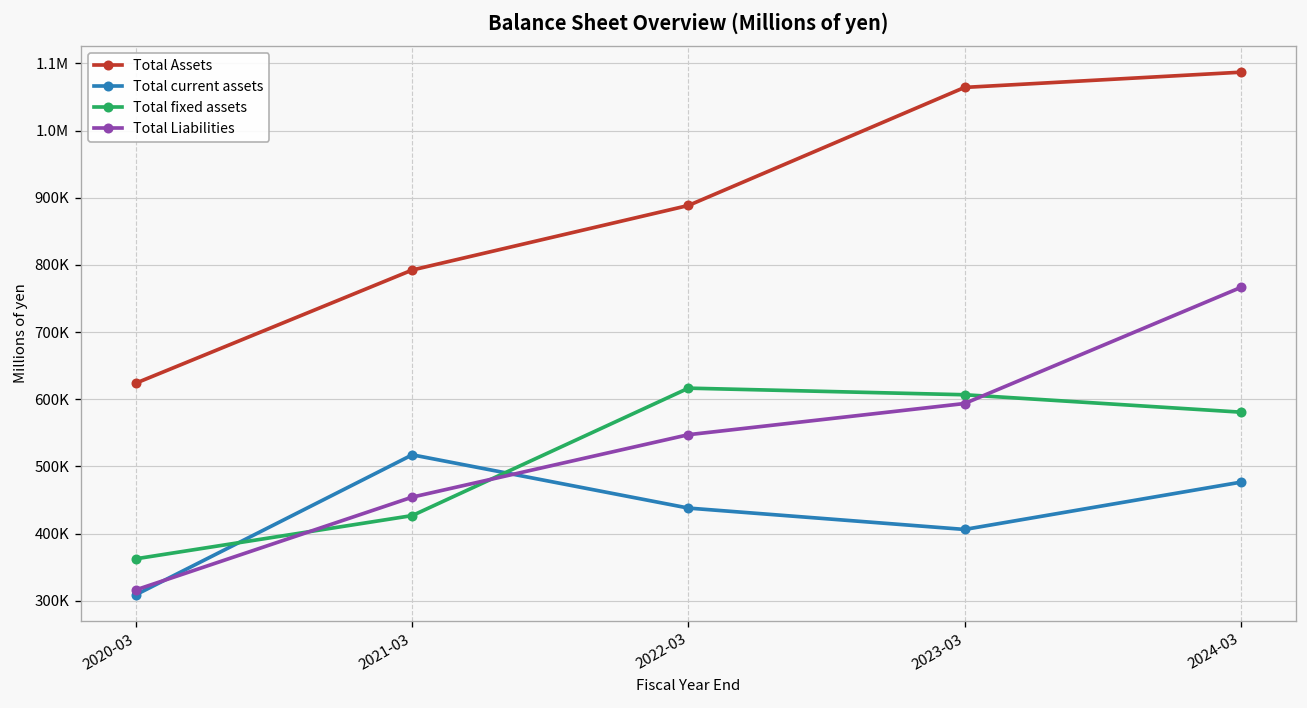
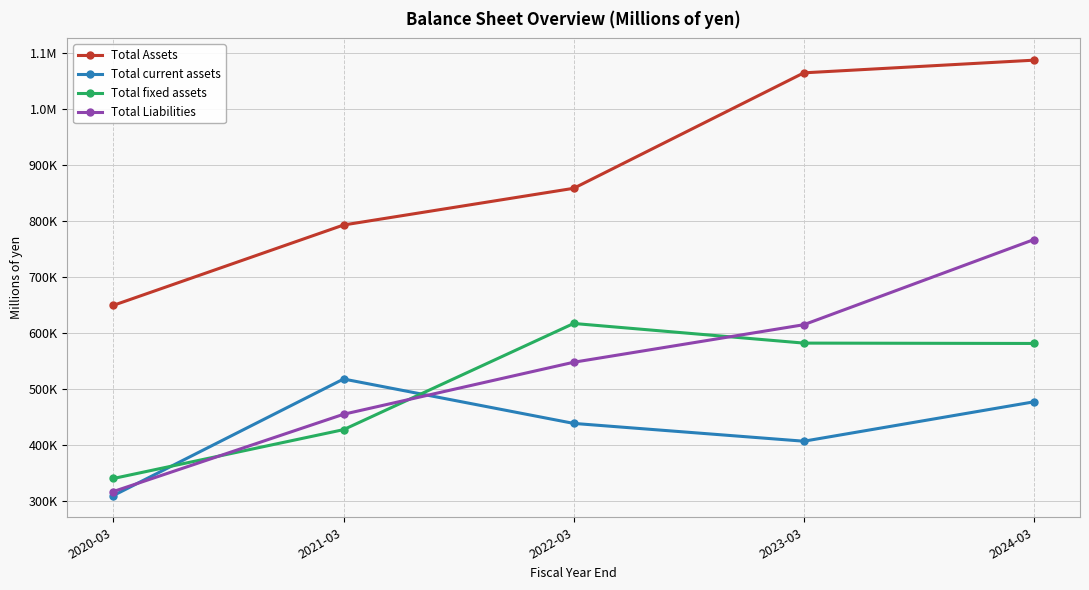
  {
    "Total Assets": {
-     "2020-03": 620000,
+     "2020-03": 650000,
      "2021-03": 790000,
-     "2022-03": 890000,
+     "2022-03": 860000,
      "2023-03": 1060000,
      "2024-03": 1090000
    },
    "Total current assets": {
      "2020-03": 310000,
      "2021-03": 520000,
      "2022-03": 440000,
      "2023-03": 410000,
      "2024-03": 480000
    },
    "Total fixed assets": {
-     "2020-03": 360000,
+     "2020-03": 340000,
      "2021-03": 430000,
      "2022-03": 620000,
-     "2023-03": 610000,
+     "2023-03": 580000,
      "2024-03": 580000
    },
    "Total Liabilities": {
      "2020-03": 320000,
      "2021-03": 450000,
      "2022-03": 550000,
-     "2023-03": 590000,
+     "2023-03": 610000,
      "2024-03": 770000
    }
  }
